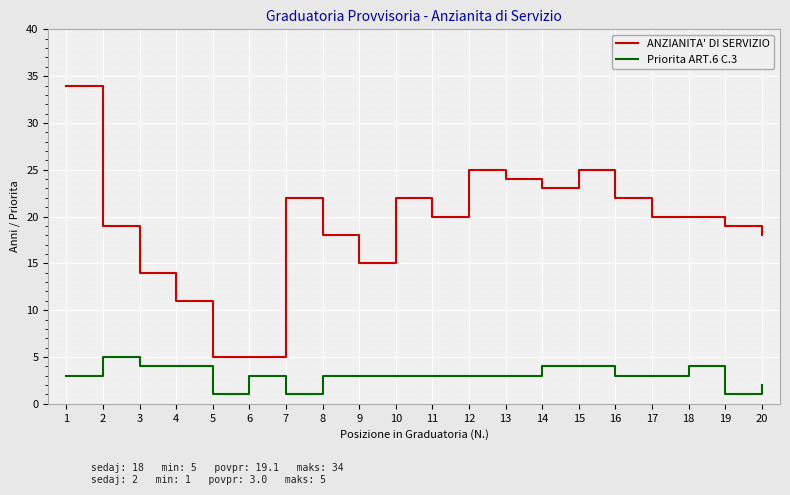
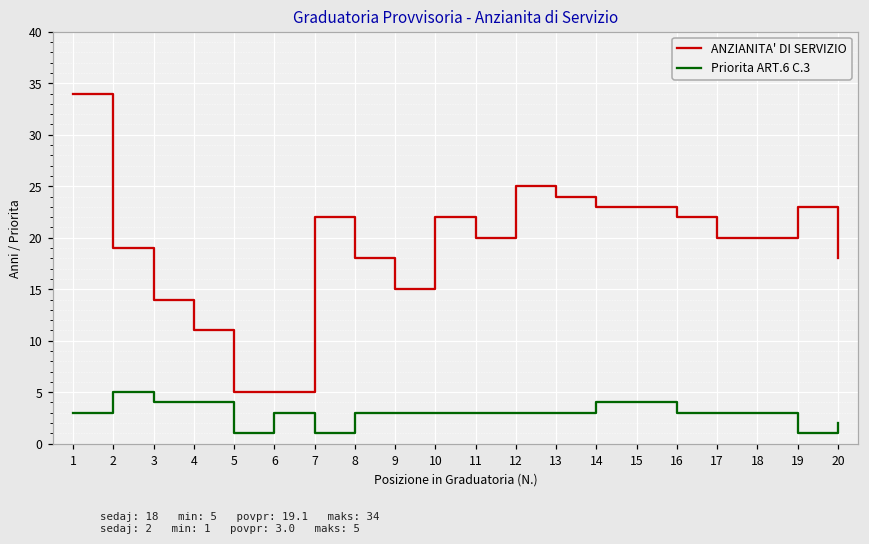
  {
    "ANZIANITA' DI SERVIZIO": {
      "1": 34,
      "2": 19,
      "3": 14,
      "4": 11,
      "5": 5,
      "6": 5,
      "7": 22,
      "8": 18,
      "9": 15,
      "10": 22,
      "11": 20,
      "12": 25,
      "13": 24,
      "14": 23,
-     "15": 25,
+     "15": 23,
      "16": 22,
      "17": 20,
      "18": 20,
-     "19": 19,
+     "19": 23,
      "20": 18
    },
    "Priorita ART.6 C.3": {
      "1": 3,
      "2": 5,
      "3": 4,
      "4": 4,
      "5": 1,
      "6": 3,
      "7": 1,
      "8": 3,
      "9": 3,
      "10": 3,
      "11": 3,
      "12": 3,
      "13": 3,
      "14": 4,
      "15": 4,
      "16": 3,
      "17": 3,
-     "18": 4,
+     "18": 3,
      "19": 1,
      "20": 2
    }
  }
